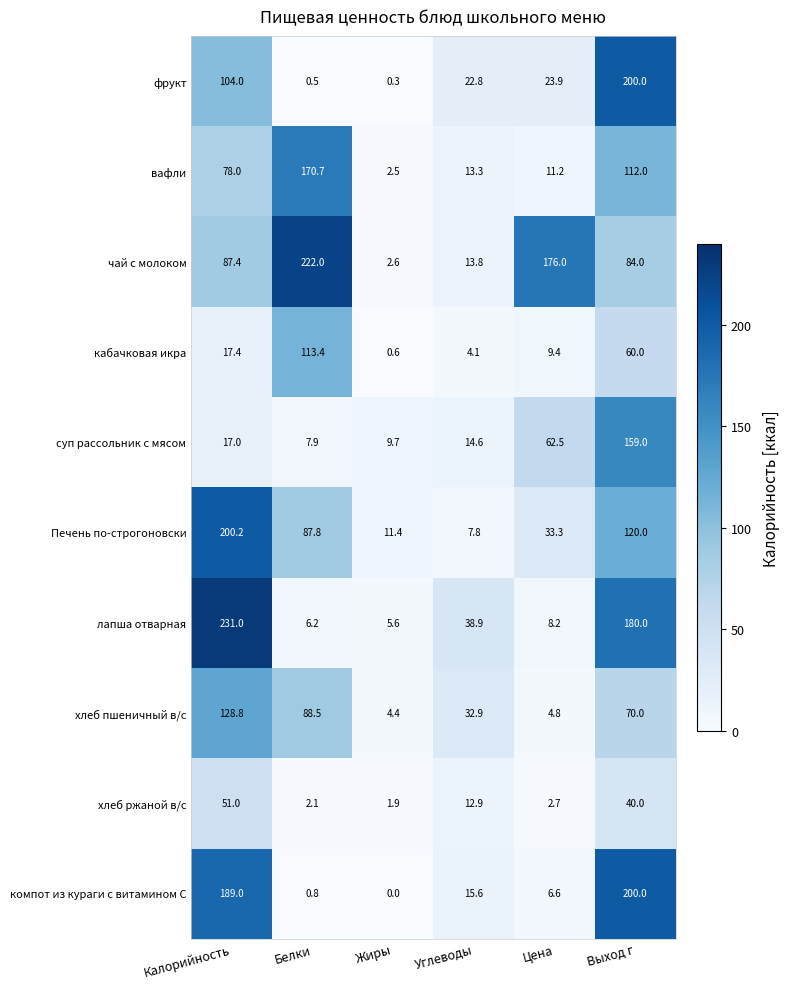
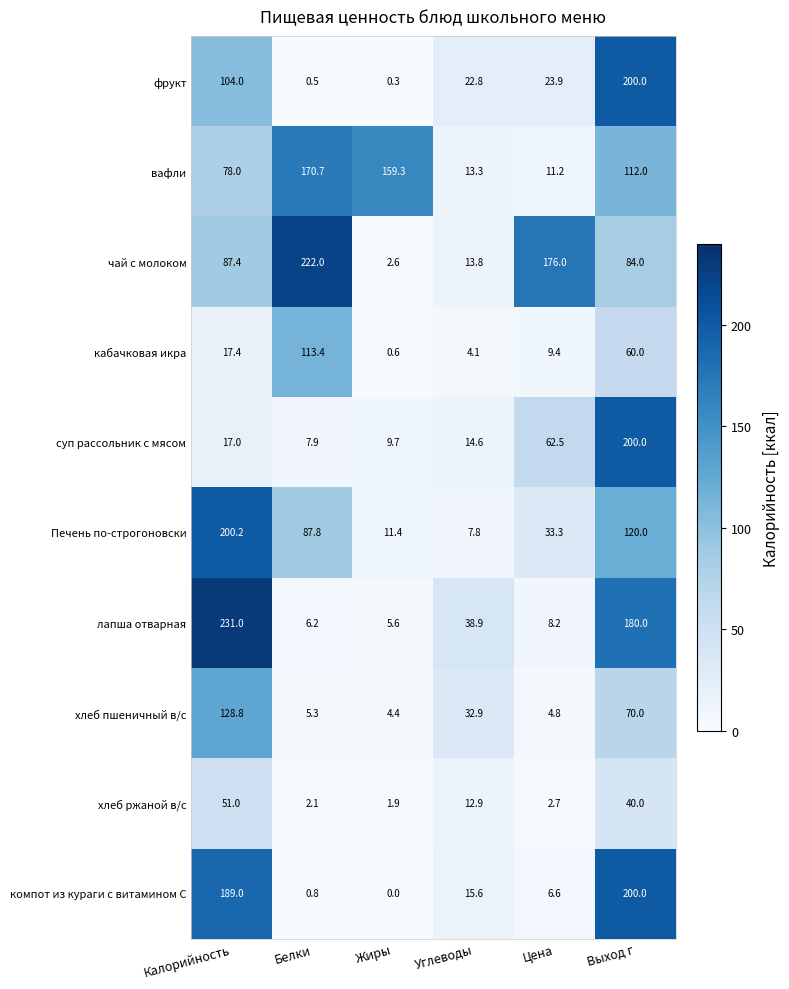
  {
    "фрукт": {
      "Калорийность": 104.0,
      "Белки": 0.5,
      "Жиры": 0.3,
      "Углеводы": 22.8,
      "Цена": 23.9,
      "Выход г": 200.0
    },
    "вафли": {
      "Калорийность": 78.0,
      "Белки": 170.7,
-     "Жиры": 2.5,
+     "Жиры": 159.3,
      "Углеводы": 13.3,
      "Цена": 11.2,
      "Выход г": 112.0
    },
    "чай с молоком": {
      "Калорийность": 87.4,
      "Белки": 222.0,
      "Жиры": 2.6,
      "Углеводы": 13.8,
      "Цена": 176.0,
      "Выход г": 84.0
    },
    "кабачковая икра": {
      "Калорийность": 17.4,
      "Белки": 113.4,
      "Жиры": 0.6,
      "Углеводы": 4.1,
      "Цена": 9.4,
      "Выход г": 60.0
    },
    "суп рассольник с мясом": {
      "Калорийность": 17.0,
      "Белки": 7.9,
      "Жиры": 9.7,
      "Углеводы": 14.6,
      "Цена": 62.5,
-     "Выход г": 159.0
+     "Выход г": 200.0
    },
    "Печень по-строгоновски": {
      "Калорийность": 200.2,
      "Белки": 87.8,
      "Жиры": 11.4,
      "Углеводы": 7.8,
      "Цена": 33.3,
      "Выход г": 120.0
    },
    "лапша отварная": {
      "Калорийность": 231.0,
      "Белки": 6.2,
      "Жиры": 5.6,
      "Углеводы": 38.9,
      "Цена": 8.2,
      "Выход г": 180.0
    },
    "хлеб пшеничный в/с": {
      "Калорийность": 128.8,
-     "Белки": 88.5,
+     "Белки": 5.3,
      "Жиры": 4.4,
      "Углеводы": 32.9,
      "Цена": 4.8,
      "Выход г": 70.0
    },
    "хлеб ржаной в/с": {
      "Калорийность": 51.0,
      "Белки": 2.1,
      "Жиры": 1.9,
      "Углеводы": 12.9,
      "Цена": 2.7,
      "Выход г": 40.0
    },
    "компот из кураги с витамином С": {
      "Калорийность": 189.0,
      "Белки": 0.8,
      "Жиры": 0.0,
      "Углеводы": 15.6,
      "Цена": 6.6,
      "Выход г": 200.0
    }
  }
